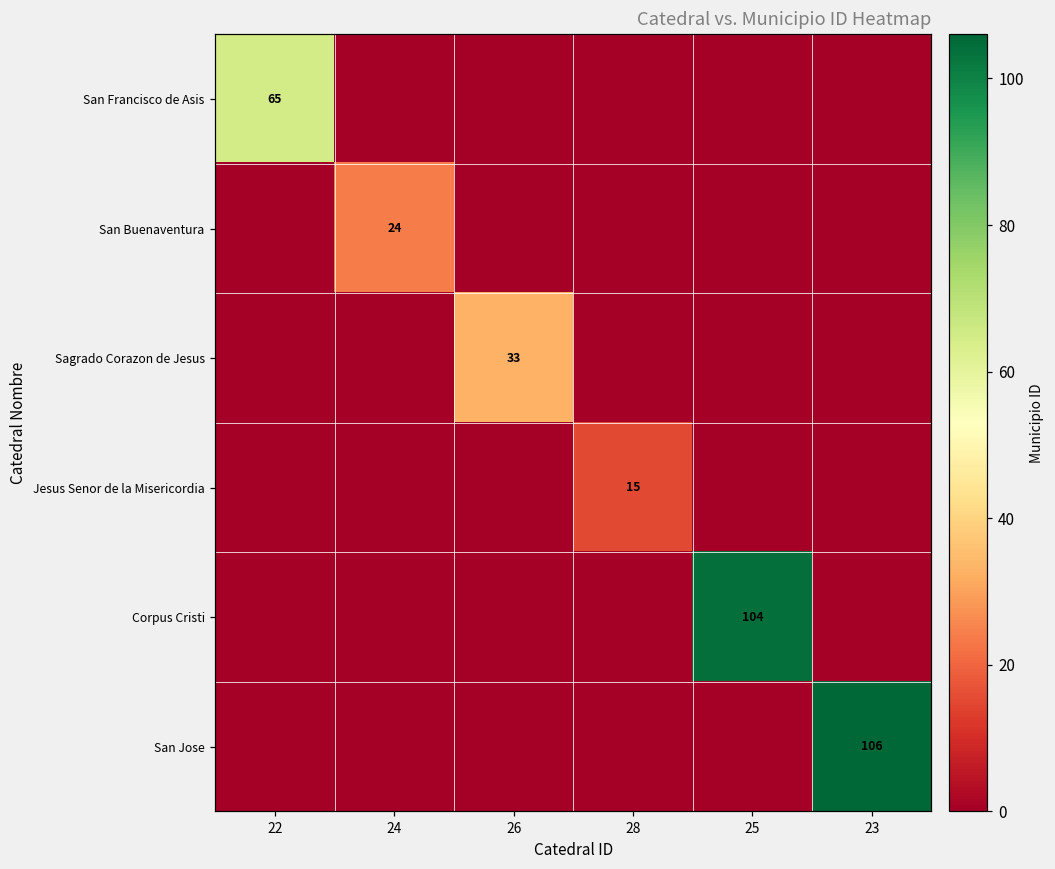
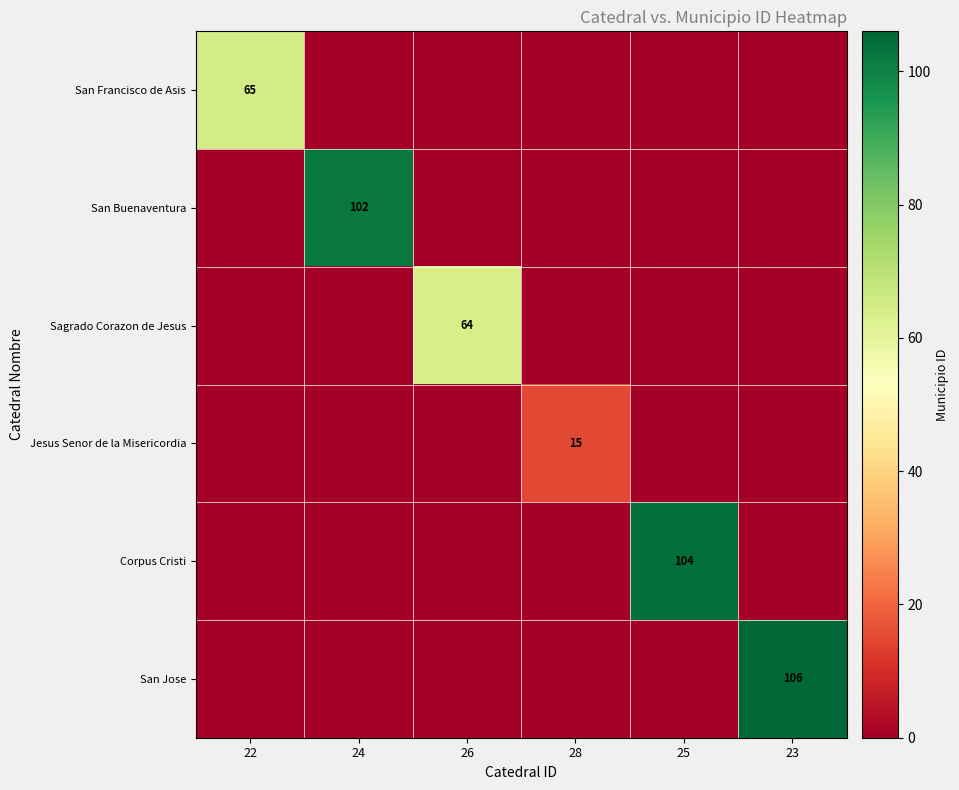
  {
    "San Francisco de Asis": {
      "22": 65
    },
    "San Buenaventura": {
-     "24": 24
+     "24": 102
    },
    "Sagrado Corazon de Jesus": {
-     "26": 33
+     "26": 64
    },
    "Jesus Senor de la Misericordia": {
      "28": 15
    },
    "Corpus Cristi": {
      "25": 104
    },
    "San Jose": {
      "23": 106
    }
  }
